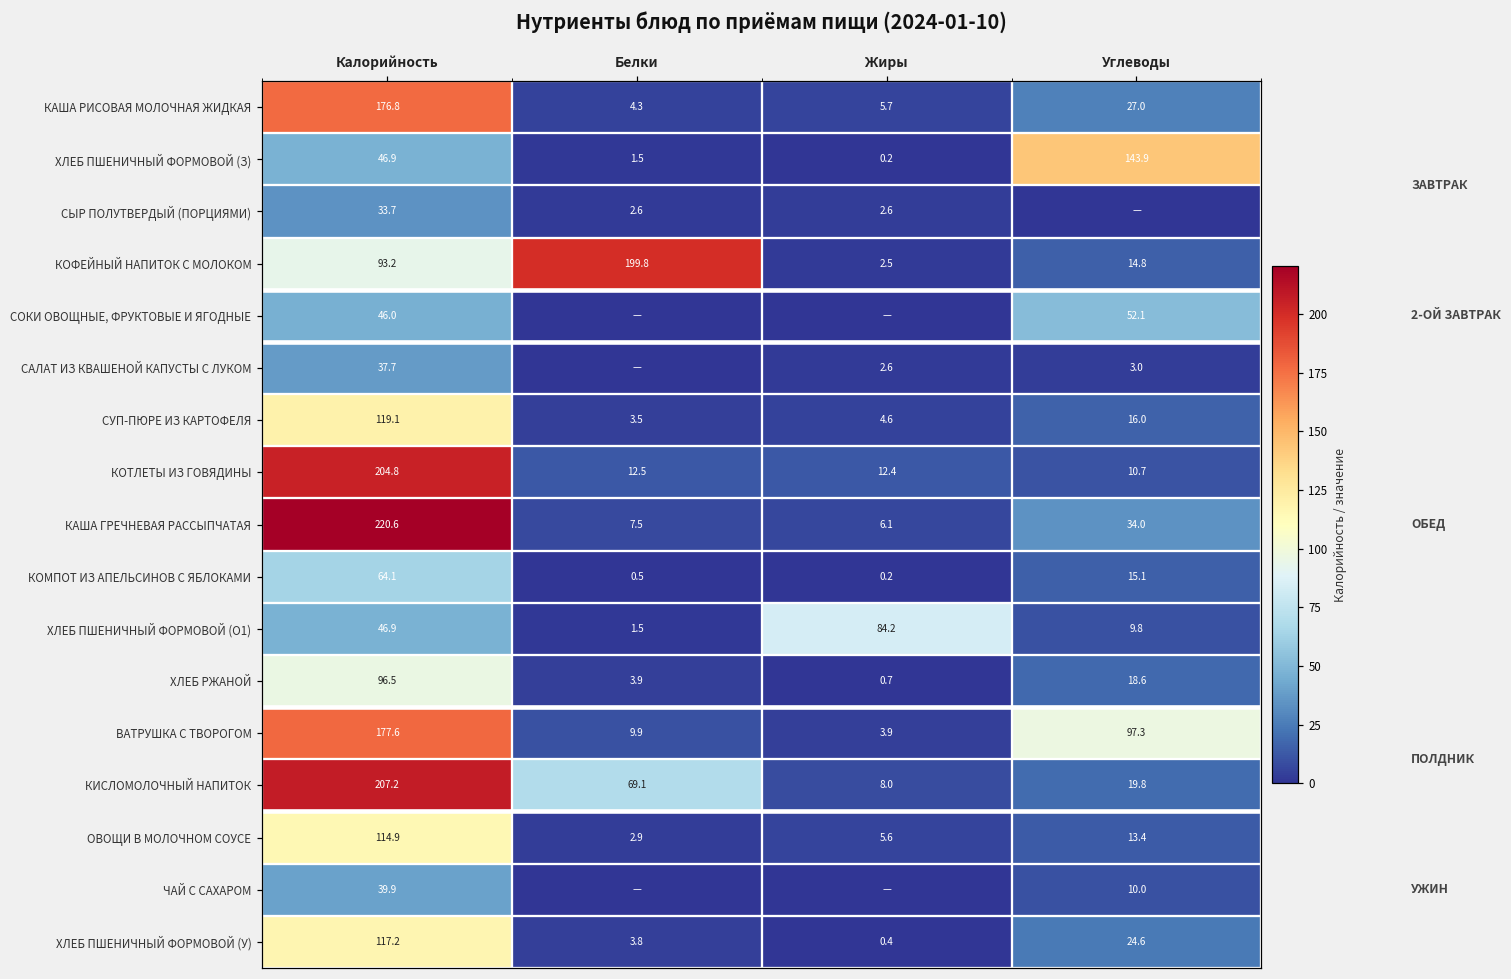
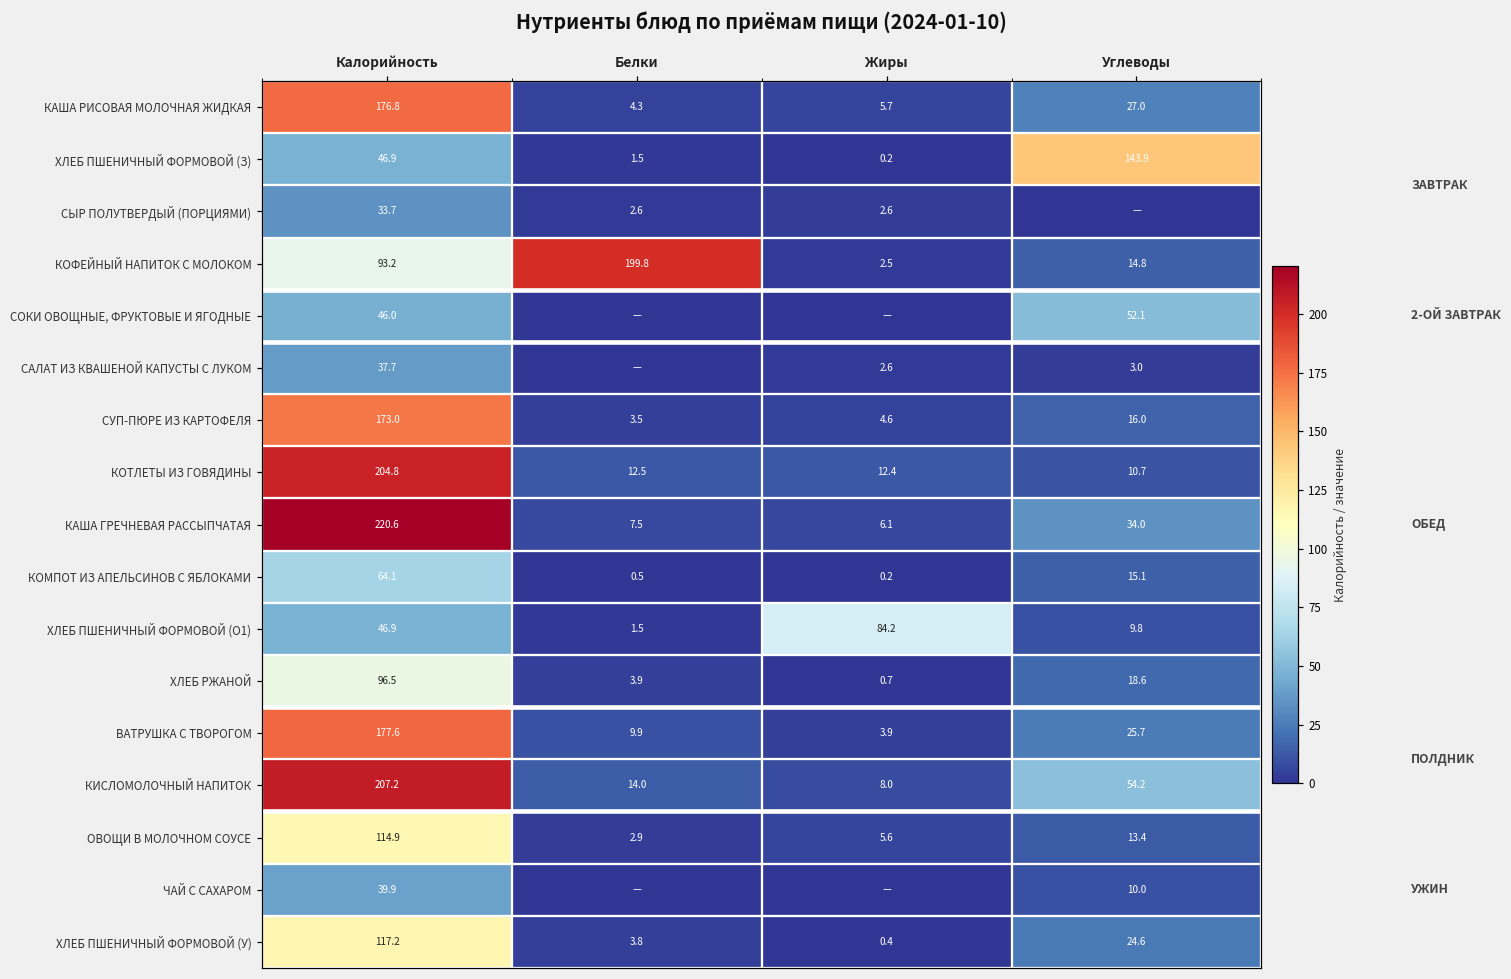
  {
    "КАША РИСОВАЯ МОЛОЧНАЯ ЖИДКАЯ": {
      "Калорийность": 176.8,
      "Белки": 4.3,
      "Жиры": 5.7,
      "Углеводы": 27.0
    },
    "ХЛЕБ ПШЕНИЧНЫЙ ФОРМОВОЙ (З)": {
      "Калорийность": 46.9,
      "Белки": 1.5,
      "Жиры": 0.2,
      "Углеводы": 143.9
    },
    "СЫР ПОЛУТВЕРДЫЙ (ПОРЦИЯМИ)": {
      "Калорийность": 33.7,
      "Белки": 2.6,
      "Жиры": 2.6
    },
    "КОФЕЙНЫЙ НАПИТОК С МОЛОКОМ": {
      "Калорийность": 93.2,
      "Белки": 199.8,
      "Жиры": 2.5,
      "Углеводы": 14.8
    },
    "СОКИ ОВОЩНЫЕ, ФРУКТОВЫЕ И ЯГОДНЫЕ": {
      "Калорийность": 46.0,
      "Углеводы": 52.1
    },
    "САЛАТ ИЗ КВАШЕНОЙ КАПУСТЫ С ЛУКОМ": {
      "Калорийность": 37.7,
      "Жиры": 2.6,
      "Углеводы": 3.0
    },
    "СУП-ПЮРЕ ИЗ КАРТОФЕЛЯ": {
-     "Калорийность": 119.1,
+     "Калорийность": 173.0,
      "Белки": 3.5,
      "Жиры": 4.6,
      "Углеводы": 16.0
    },
    "КОТЛЕТЫ ИЗ ГОВЯДИНЫ": {
      "Калорийность": 204.8,
      "Белки": 12.5,
      "Жиры": 12.4,
      "Углеводы": 10.7
    },
    "КАША ГРЕЧНЕВАЯ РАССЫПЧАТАЯ": {
      "Калорийность": 220.6,
      "Белки": 7.5,
      "Жиры": 6.1,
      "Углеводы": 34.0
    },
    "КОМПОТ ИЗ АПЕЛЬСИНОВ С ЯБЛОКАМИ": {
      "Калорийность": 64.1,
      "Белки": 0.5,
      "Жиры": 0.2,
      "Углеводы": 15.1
    },
    "ХЛЕБ ПШЕНИЧНЫЙ ФОРМОВОЙ (О1)": {
      "Калорийность": 46.9,
      "Белки": 1.5,
      "Жиры": 84.2,
      "Углеводы": 9.8
    },
    "ХЛЕБ РЖАНОЙ": {
      "Калорийность": 96.5,
      "Белки": 3.9,
      "Жиры": 0.7,
      "Углеводы": 18.6
    },
    "ВАТРУШКА С ТВОРОГОМ": {
      "Калорийность": 177.6,
      "Белки": 9.9,
      "Жиры": 3.9,
-     "Углеводы": 97.3
+     "Углеводы": 25.7
    },
    "КИСЛОМОЛОЧНЫЙ НАПИТОК": {
      "Калорийность": 207.2,
-     "Белки": 69.1,
+     "Белки": 14.0,
      "Жиры": 8.0,
-     "Углеводы": 19.8
+     "Углеводы": 54.2
    },
    "ОВОЩИ В МОЛОЧНОМ СОУСЕ": {
      "Калорийность": 114.9,
      "Белки": 2.9,
      "Жиры": 5.6,
      "Углеводы": 13.4
    },
    "ЧАЙ С САХАРОМ": {
      "Калорийность": 39.9,
      "Углеводы": 10.0
    },
    "ХЛЕБ ПШЕНИЧНЫЙ ФОРМОВОЙ (У)": {
      "Калорийность": 117.2,
      "Белки": 3.8,
      "Жиры": 0.4,
      "Углеводы": 24.6
    }
  }
